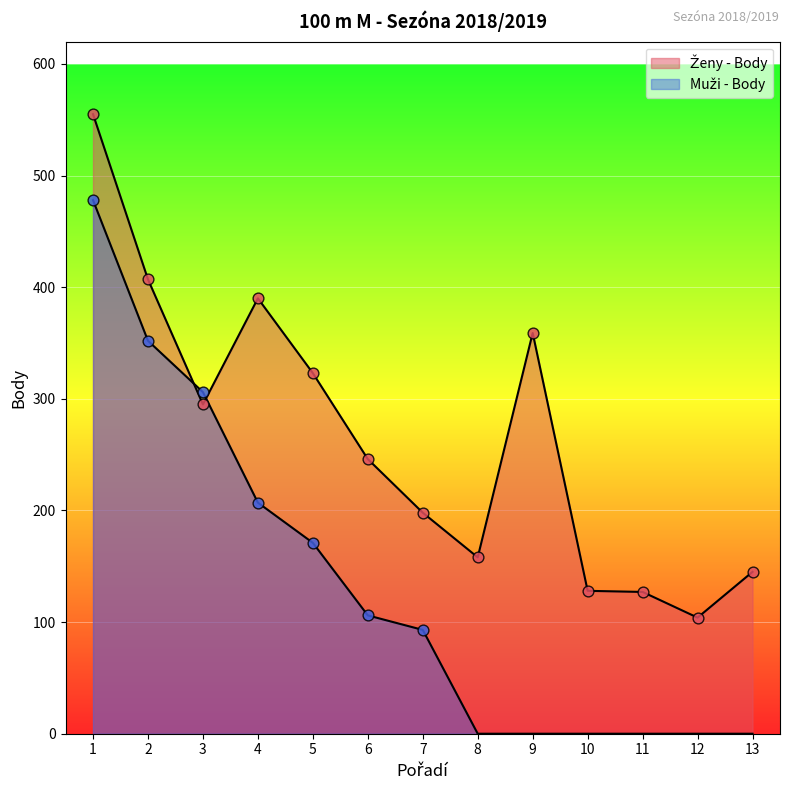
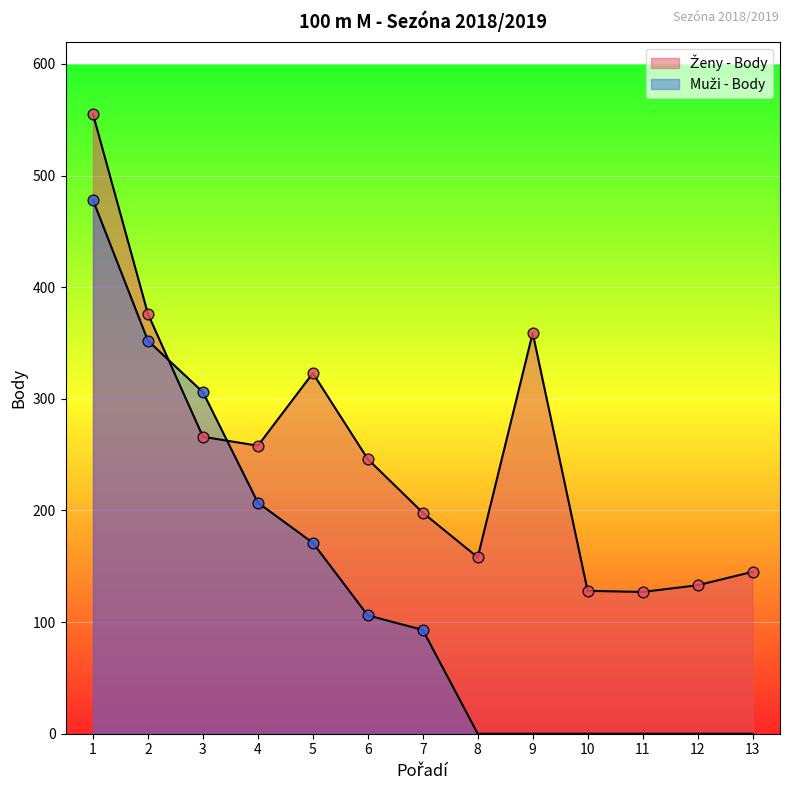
  {
    "Ženy - Body": {
      "1": 555,
-     "2": 407,
-     "3": 295,
-     "4": 390,
+     "2": 376,
+     "3": 266,
+     "4": 258,
      "5": 323,
      "6": 246,
      "7": 198,
      "8": 158,
      "9": 359,
      "10": 128,
      "11": 127,
-     "12": 104,
+     "12": 133,
      "13": 145
    }
  }
